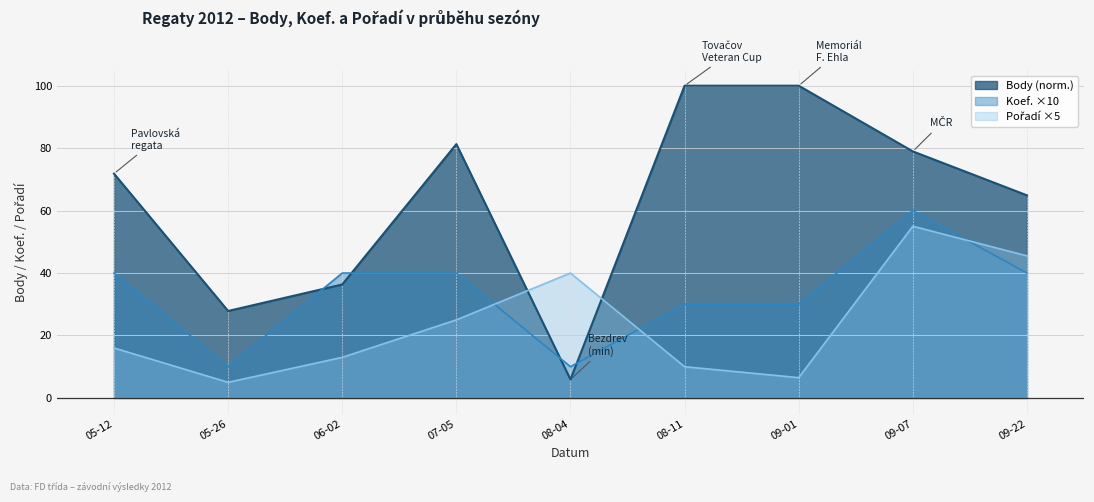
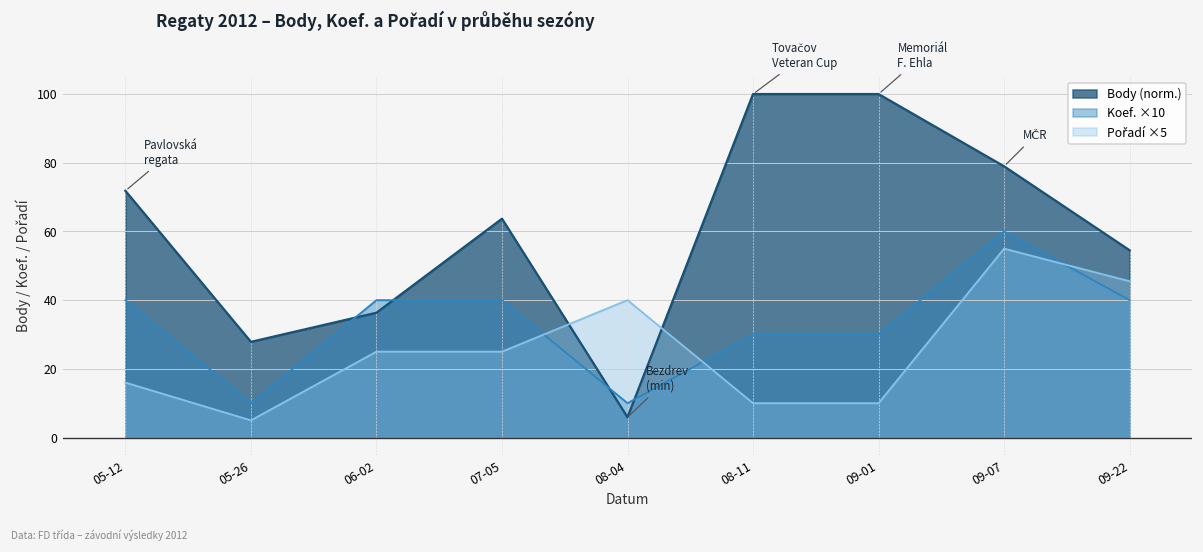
  {
    "Body (norm.)": {
      "05-12": 72,
      "05-26": 28,
      "06-02": 36,
-     "07-05": 81,
+     "07-05": 64,
      "08-04": 6,
      "08-11": 100,
      "09-01": 100,
      "09-07": 79,
-     "09-22": 65
+     "09-22": 55
    },
    "Koef. ×10": {
      "05-12": 40,
      "05-26": 10,
      "06-02": 40,
      "07-05": 40,
      "08-04": 10,
      "08-11": 30,
      "09-01": 30,
      "09-07": 60,
      "09-22": 40
    },
    "Pořadí ×5": {
      "05-12": 16,
      "05-26": 5,
-     "06-02": 13,
+     "06-02": 25,
      "07-05": 25,
      "08-04": 40,
      "08-11": 10,
-     "09-01": 7,
+     "09-01": 10,
      "09-07": 55,
      "09-22": 46
    }
  }
